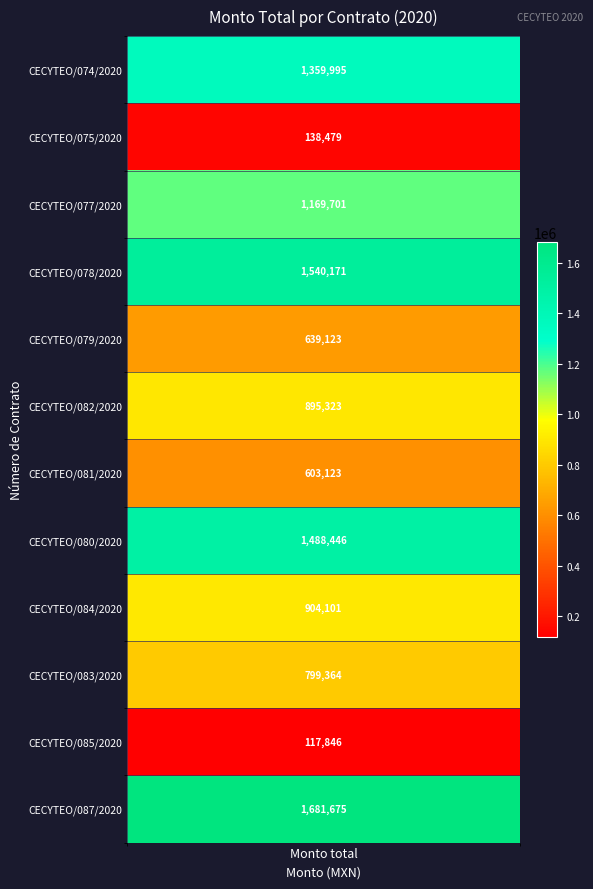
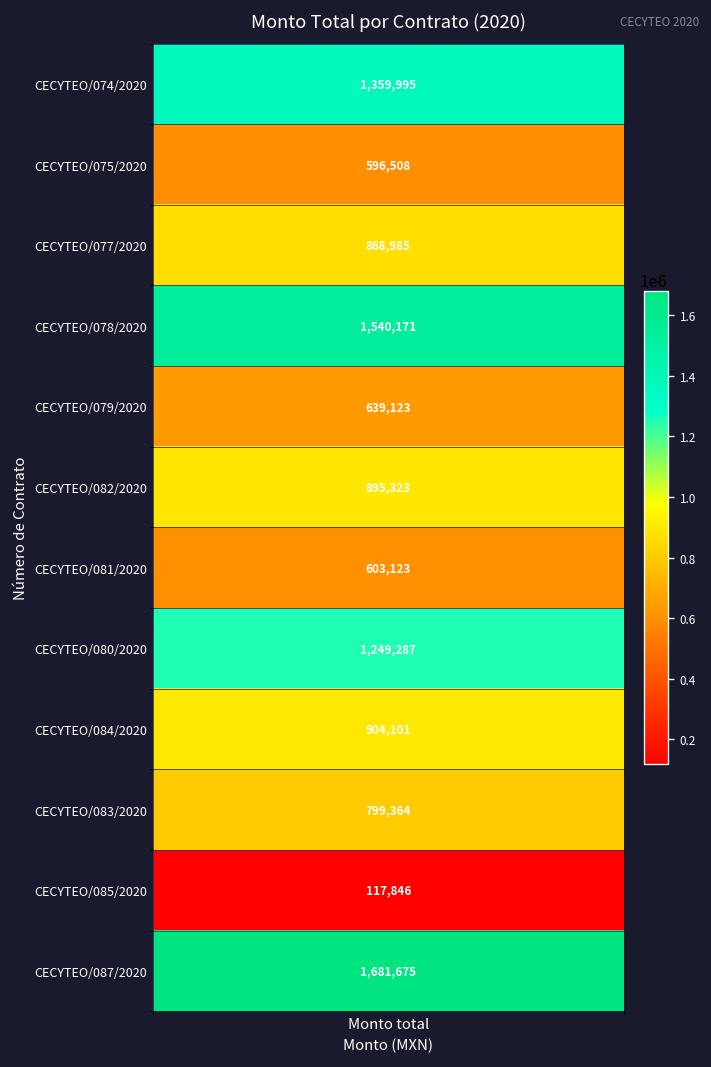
  {
    "CECYTEO/074/2020": {
      "Monto total": "1,359,995"
    },
    "CECYTEO/075/2020": {
-     "Monto total": "138,479"
+     "Monto total": "596,508"
    },
    "CECYTEO/077/2020": {
-     "Monto total": "1,169,701"
+     "Monto total": "868,985"
    },
    "CECYTEO/078/2020": {
      "Monto total": "1,540,171"
    },
    "CECYTEO/079/2020": {
      "Monto total": "639,123"
    },
    "CECYTEO/082/2020": {
      "Monto total": "895,323"
    },
    "CECYTEO/081/2020": {
      "Monto total": "603,123"
    },
    "CECYTEO/080/2020": {
-     "Monto total": "1,488,446"
+     "Monto total": "1,249,287"
    },
    "CECYTEO/084/2020": {
      "Monto total": "904,101"
    },
    "CECYTEO/083/2020": {
      "Monto total": "799,364"
    },
    "CECYTEO/085/2020": {
      "Monto total": "117,846"
    },
    "CECYTEO/087/2020": {
      "Monto total": "1,681,675"
    }
  }
